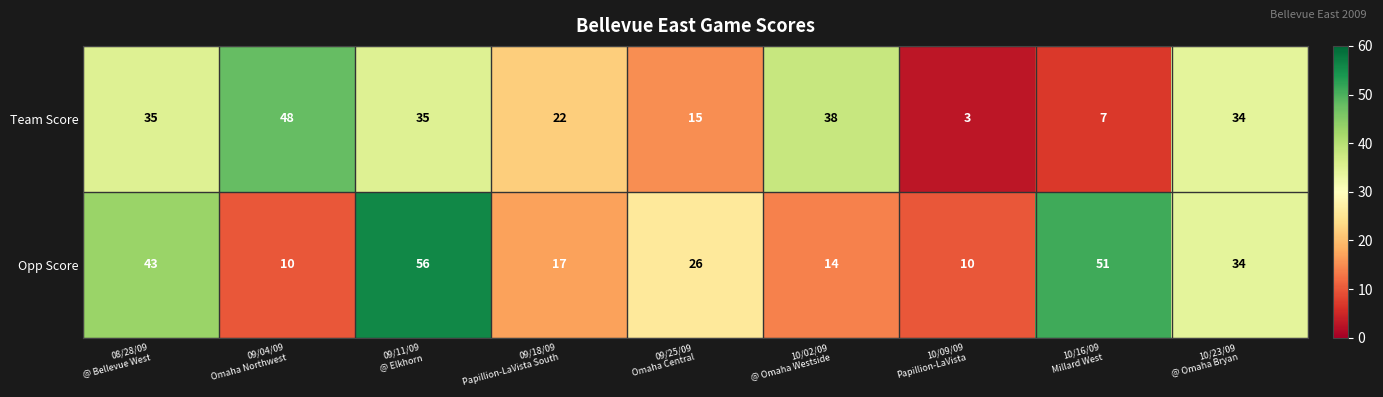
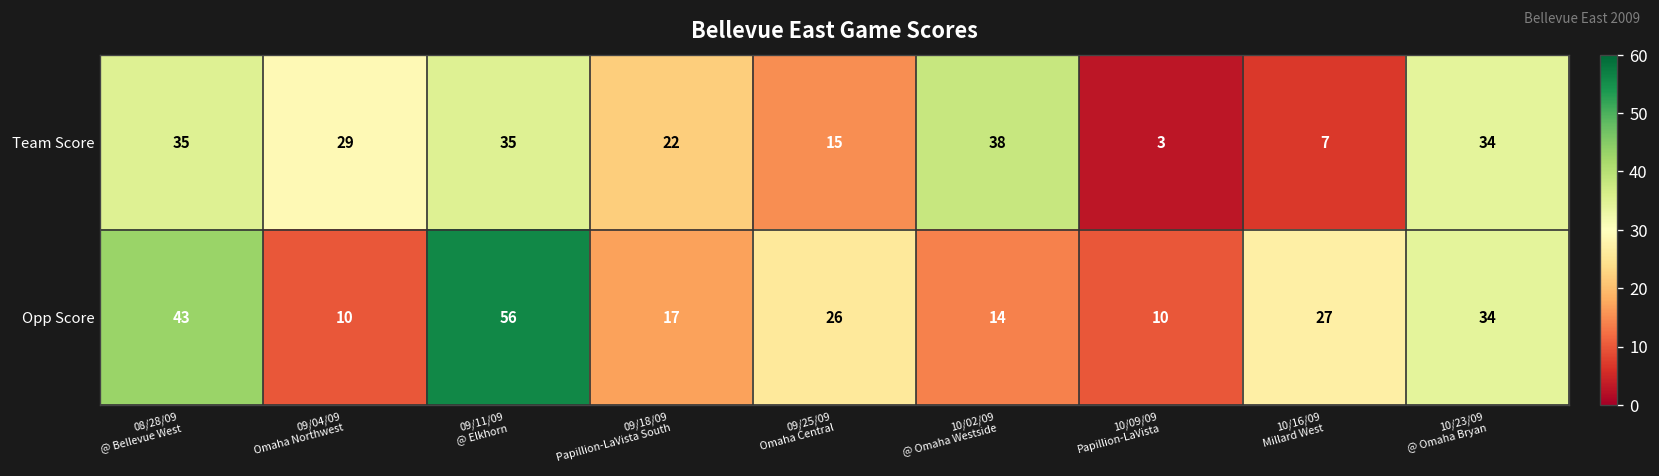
  {
    "Team Score": {
      "08/28/09 @ Bellevue West": 35,
-     "09/04/09 Omaha Northwest": 48,
+     "09/04/09 Omaha Northwest": 29,
      "09/11/09 @ Elkhorn": 35,
      "09/18/09 Papillion-LaVista South": 22,
      "09/25/09 Omaha Central": 15,
      "10/02/09 @ Omaha Westside": 38,
      "10/09/09 Papillion-LaVista": 3,
      "10/16/09 Millard West": 7,
      "10/23/09 @ Omaha Bryan": 34
    },
    "Opp Score": {
      "08/28/09 @ Bellevue West": 43,
      "09/04/09 Omaha Northwest": 10,
      "09/11/09 @ Elkhorn": 56,
      "09/18/09 Papillion-LaVista South": 17,
      "09/25/09 Omaha Central": 26,
      "10/02/09 @ Omaha Westside": 14,
      "10/09/09 Papillion-LaVista": 10,
-     "10/16/09 Millard West": 51,
+     "10/16/09 Millard West": 27,
      "10/23/09 @ Omaha Bryan": 34
    }
  }
